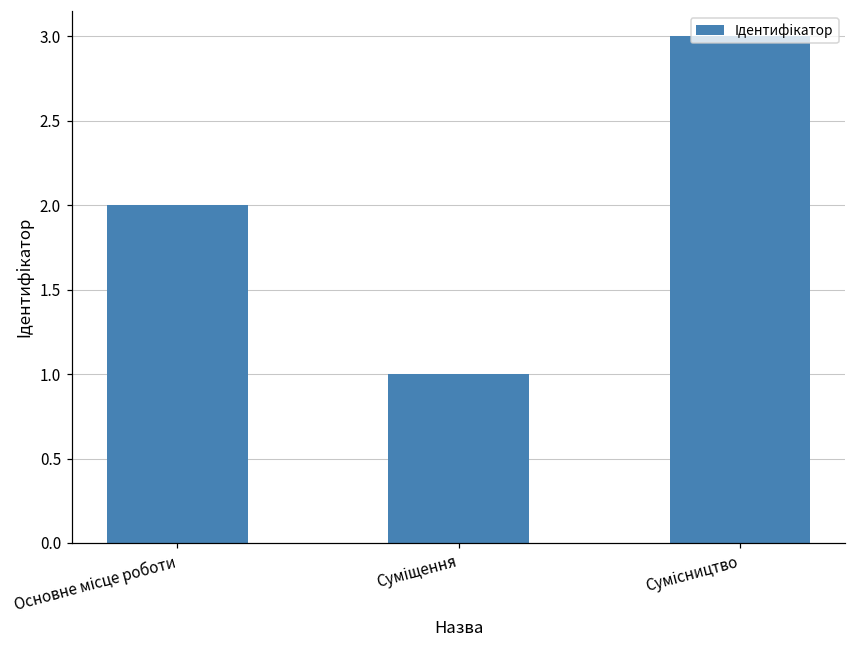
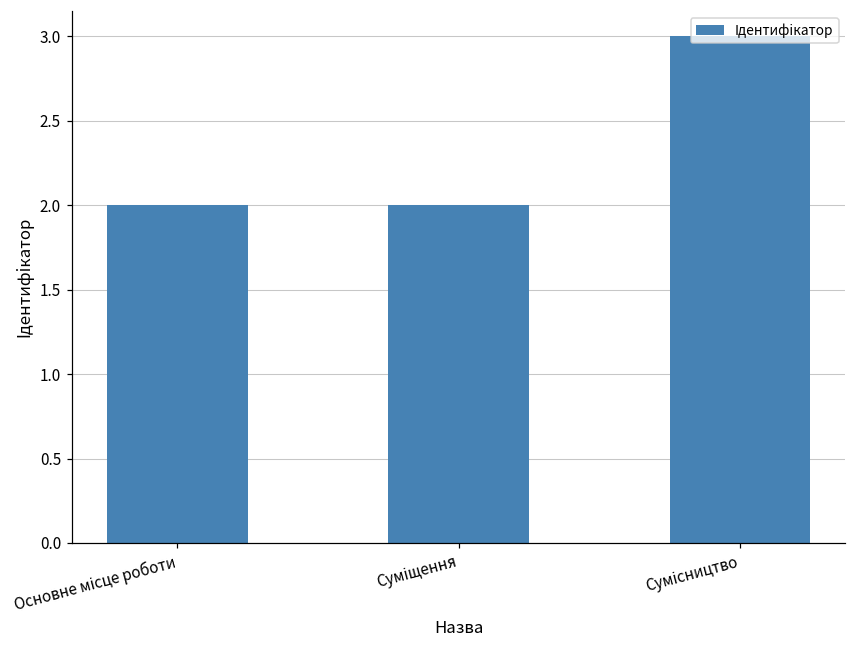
  {
    "Основне місце роботи": 2,
-   "Суміщення": 1
+   "Суміщення": 2
  }
